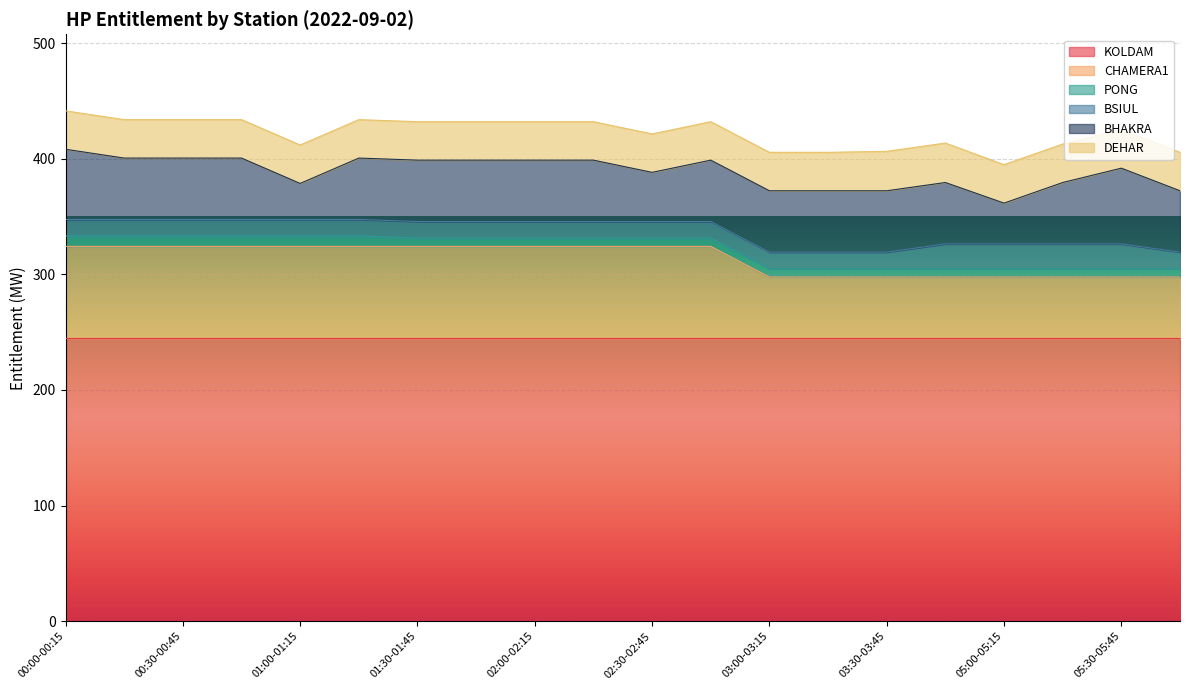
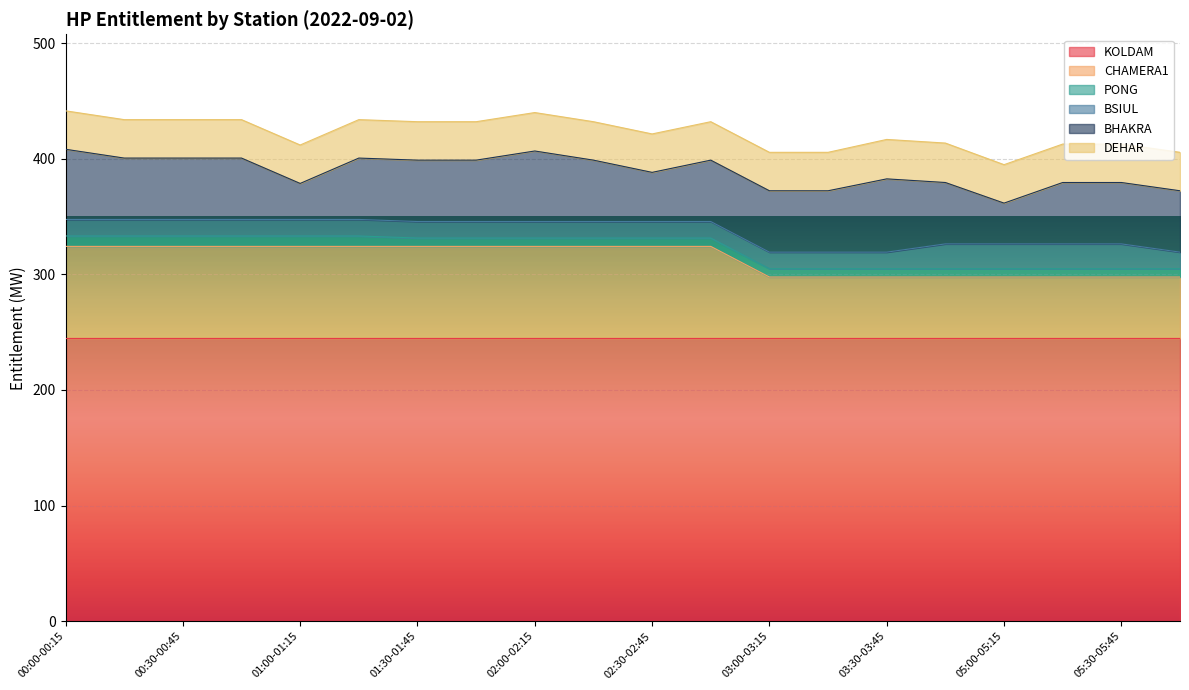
  {
    "KOLDAM": {
      "00:00-00:15": 245,
      "00:30-00:45": 245,
      "01:00-01:15": 245,
      "01:30-01:45": 245,
      "02:00-02:15": 245,
      "02:30-02:45": 245,
      "03:00-03:15": 245,
      "03:30-03:45": 245,
      "05:00-05:15": 245,
      "05:30-05:45": 245
    },
    "BHAKRA": {
      "00:00-00:15": 61,
      "00:30-00:45": 53,
      "01:00-01:15": 31,
      "01:30-01:45": 53,
-     "02:00-02:15": 53,
+     "02:00-02:15": 61,
      "02:30-02:45": 43,
      "03:00-03:15": 53,
-     "03:30-03:45": 53,
+     "03:30-03:45": 63,
      "05:00-05:15": 35,
-     "05:30-05:45": 66
+     "05:30-05:45": 53
    }
  }
